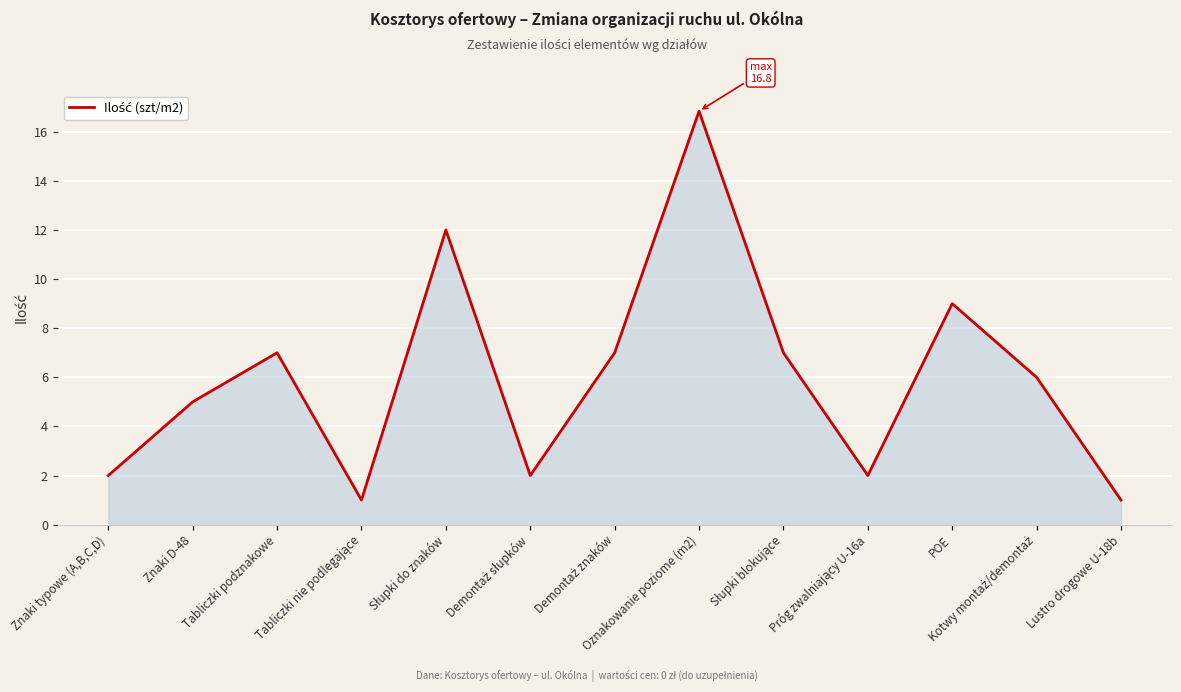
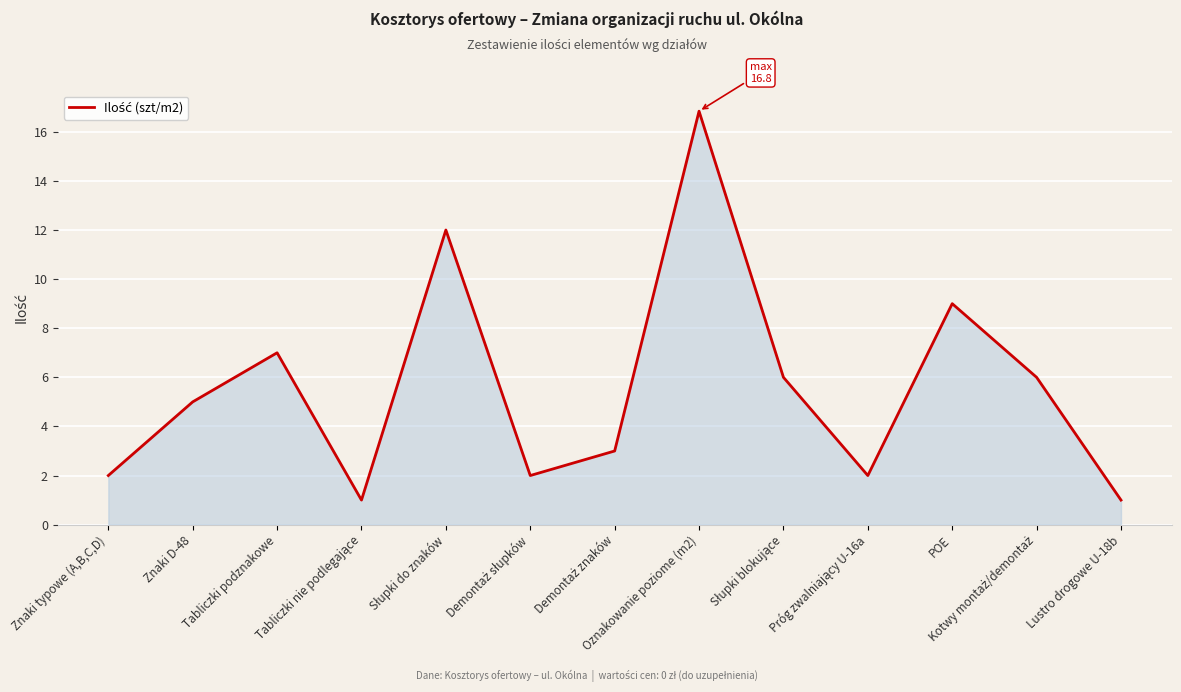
  {
    "Znaki typowe (A,B,C,D)": 2,
    "Znaki D-48": 5,
    "Tabliczki podznakowe": 7,
    "Tabliczki nie podlegające": 1,
    "Słupki do znaków": 12,
    "Demontaż słupków": 2,
-   "Demontaż znaków": 7,
-   "Słupki blokujące": 7,
+   "Demontaż znaków": 3,
+   "Słupki blokujące": 6,
    "Próg zwalniający U-16a": 2,
    "POE": 9,
    "Kotwy montaż/demontaż": 6,
    "Lustro drogowe U-18b": 1
  }
